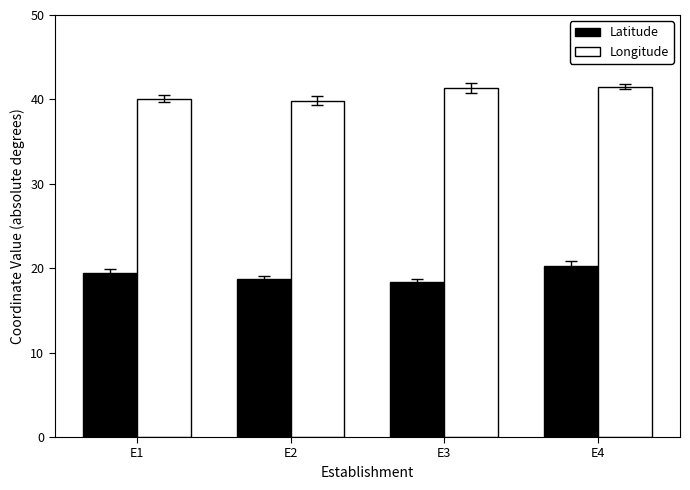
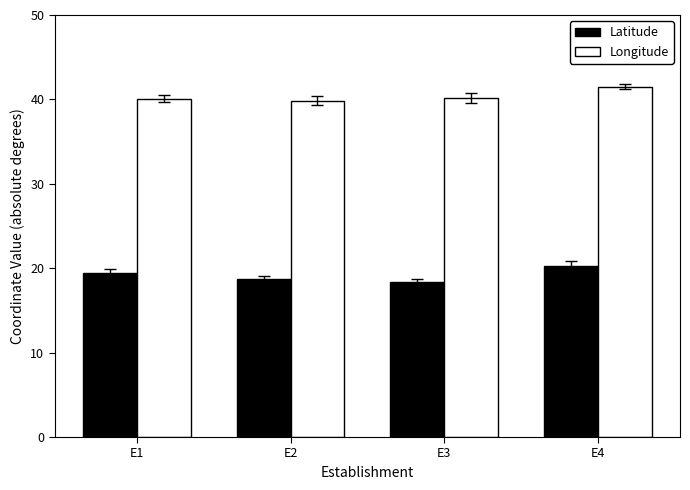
  {
    "Latitude": {
      "E1": 19,
      "E2": 19,
      "E3": 18,
      "E4": 20
    },
    "Longitude": {
      "E1": 40,
      "E2": 40,
-     "E3": 41,
+     "E3": 40,
      "E4": 42
    }
  }
